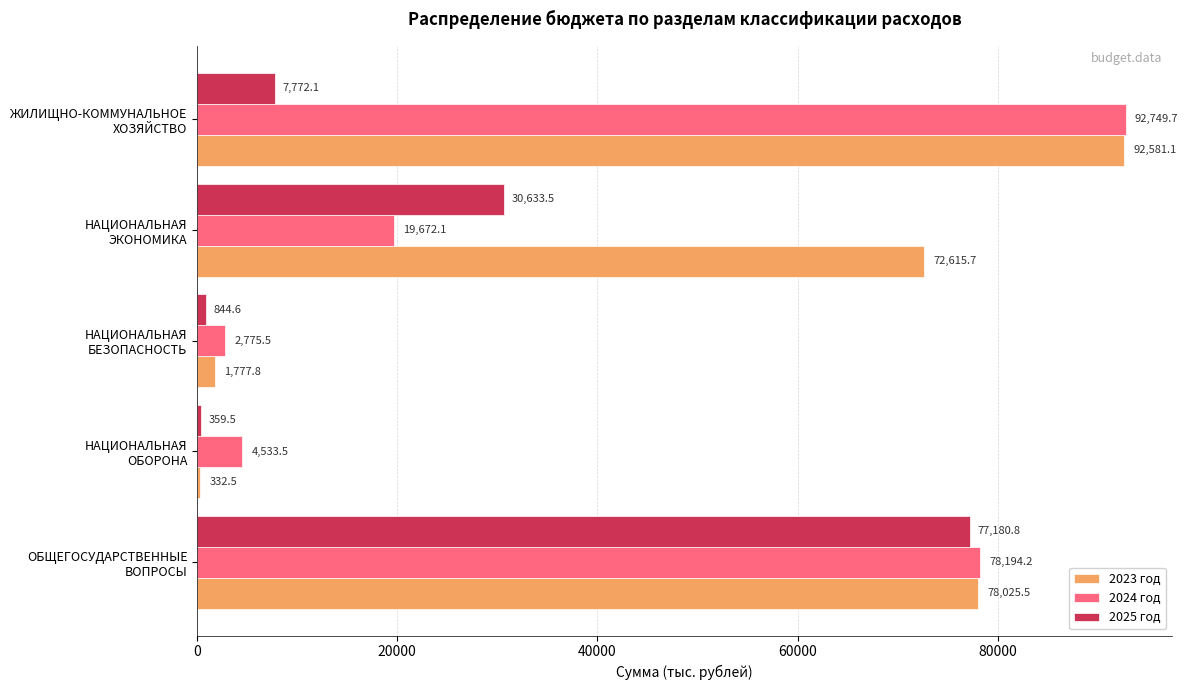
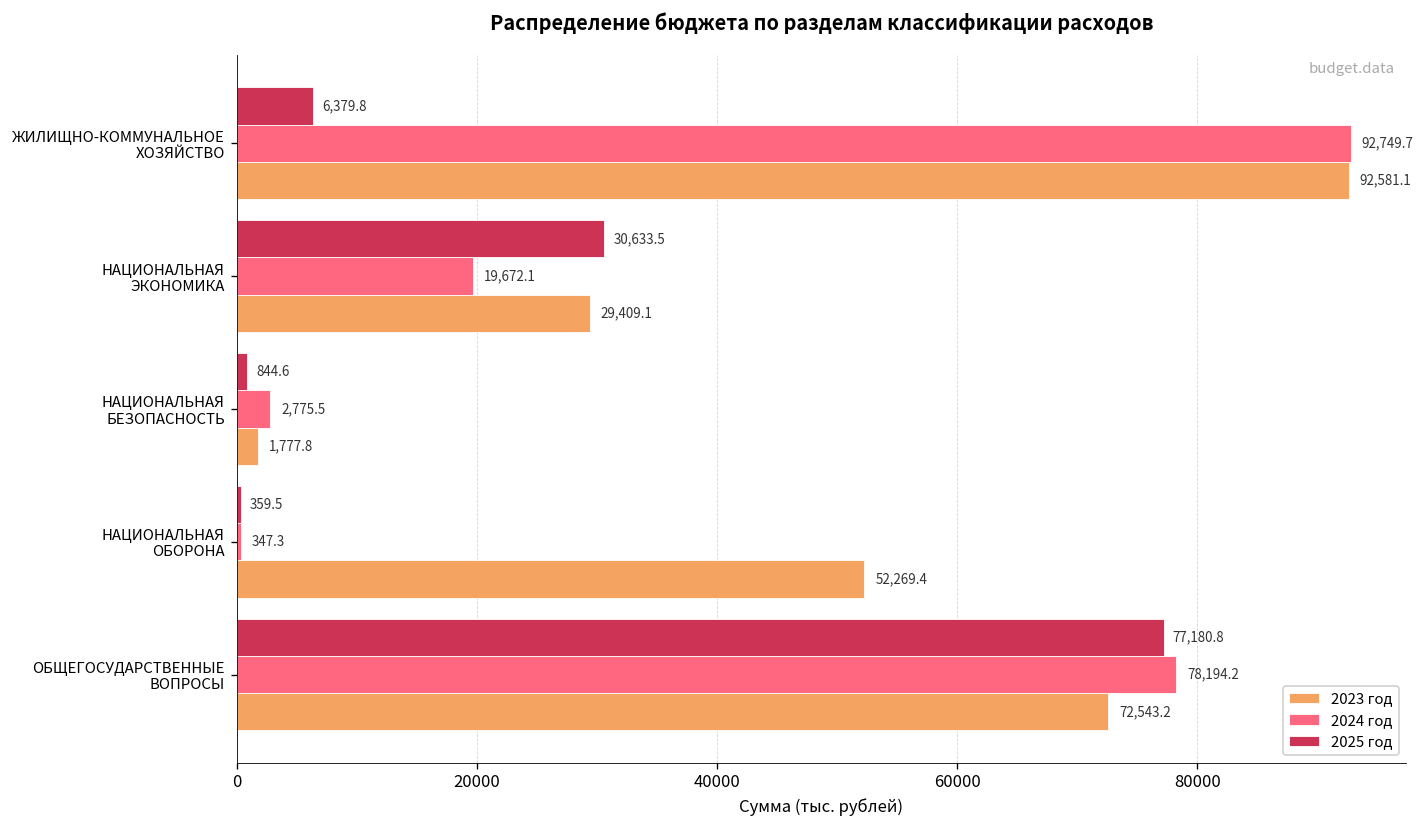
  {
    "2023 год": {
      "ЖИЛИЩНО-КОММУНАЛЬНОЕ ХОЗЯЙСТВО": "92,581.1",
-     "НАЦИОНАЛЬНАЯ ЭКОНОМИКА": "72,615.7",
+     "НАЦИОНАЛЬНАЯ ЭКОНОМИКА": "29,409.1",
      "НАЦИОНАЛЬНАЯ БЕЗОПАСНОСТЬ": "1,777.8",
-     "НАЦИОНАЛЬНАЯ ОБОРОНА": "332.5",
-     "ОБЩЕГОСУДАРСТВЕННЫЕ ВОПРОСЫ": "78,025.5"
+     "НАЦИОНАЛЬНАЯ ОБОРОНА": "52,269.4",
+     "ОБЩЕГОСУДАРСТВЕННЫЕ ВОПРОСЫ": "72,543.2"
    },
    "2024 год": {
      "ЖИЛИЩНО-КОММУНАЛЬНОЕ ХОЗЯЙСТВО": "92,749.7",
      "НАЦИОНАЛЬНАЯ ЭКОНОМИКА": "19,672.1",
      "НАЦИОНАЛЬНАЯ БЕЗОПАСНОСТЬ": "2,775.5",
-     "НАЦИОНАЛЬНАЯ ОБОРОНА": "4,533.5",
+     "НАЦИОНАЛЬНАЯ ОБОРОНА": "347.3",
      "ОБЩЕГОСУДАРСТВЕННЫЕ ВОПРОСЫ": "78,194.2"
    },
    "2025 год": {
-     "ЖИЛИЩНО-КОММУНАЛЬНОЕ ХОЗЯЙСТВО": "7,772.1",
+     "ЖИЛИЩНО-КОММУНАЛЬНОЕ ХОЗЯЙСТВО": "6,379.8",
      "НАЦИОНАЛЬНАЯ ЭКОНОМИКА": "30,633.5",
      "НАЦИОНАЛЬНАЯ БЕЗОПАСНОСТЬ": "844.6",
      "НАЦИОНАЛЬНАЯ ОБОРОНА": "359.5",
      "ОБЩЕГОСУДАРСТВЕННЫЕ ВОПРОСЫ": "77,180.8"
    }
  }
